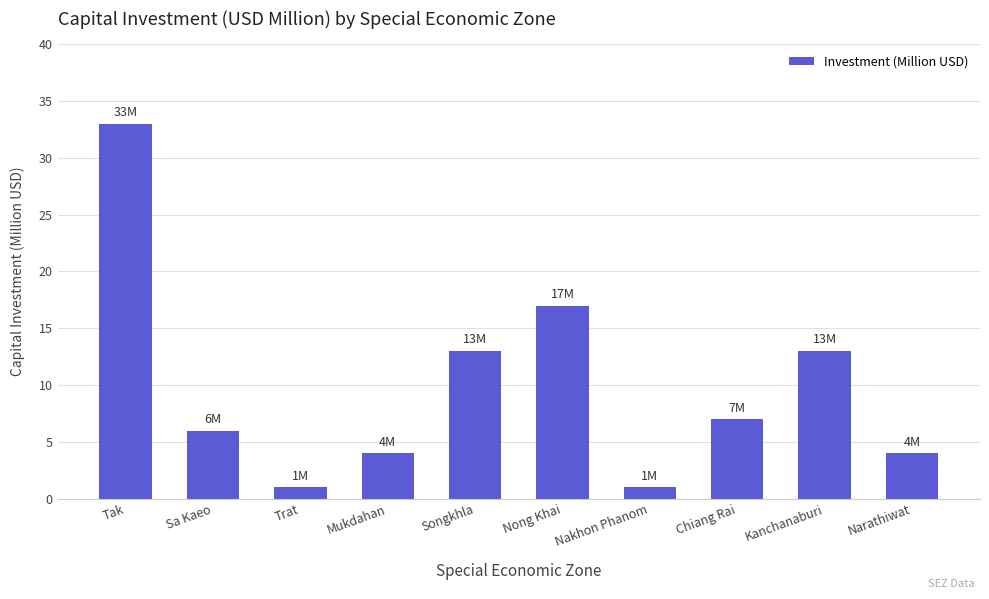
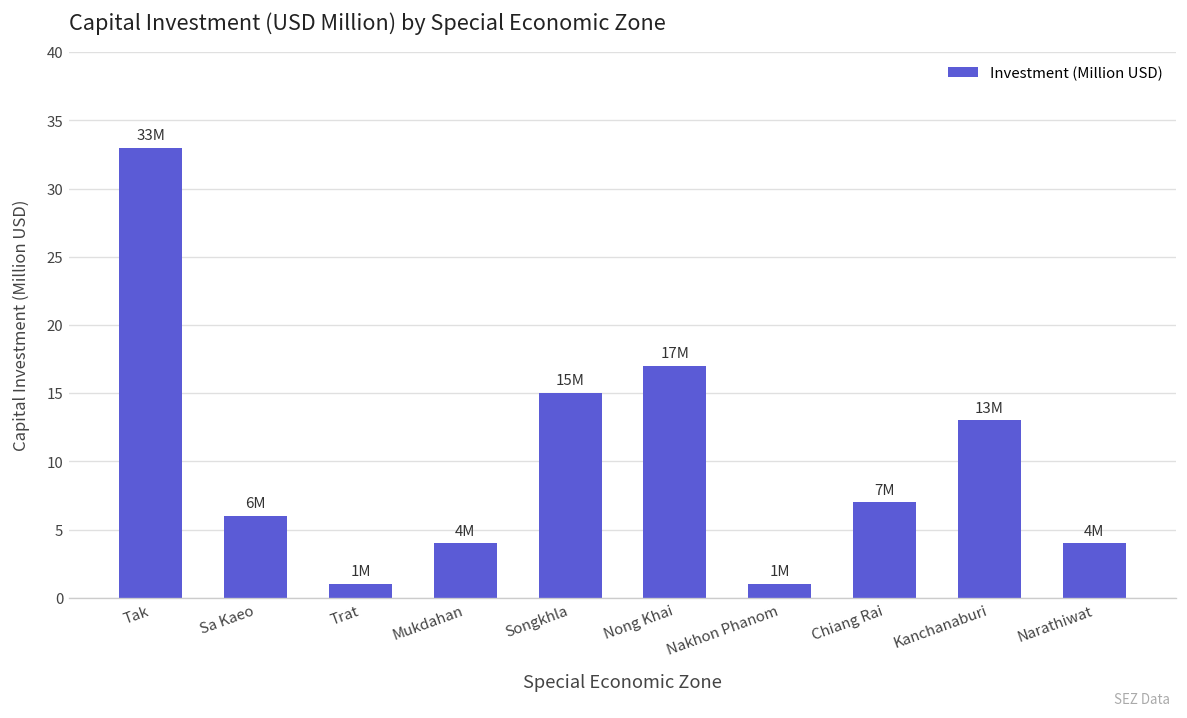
  {
    "Tak": "33M",
    "Sa Kaeo": "6M",
    "Trat": "1M",
    "Mukdahan": "4M",
-   "Songkhla": "13M",
+   "Songkhla": "15M",
    "Nong Khai": "17M",
    "Nakhon Phanom": "1M",
    "Chiang Rai": "7M",
    "Kanchanaburi": "13M",
    "Narathiwat": "4M"
  }
